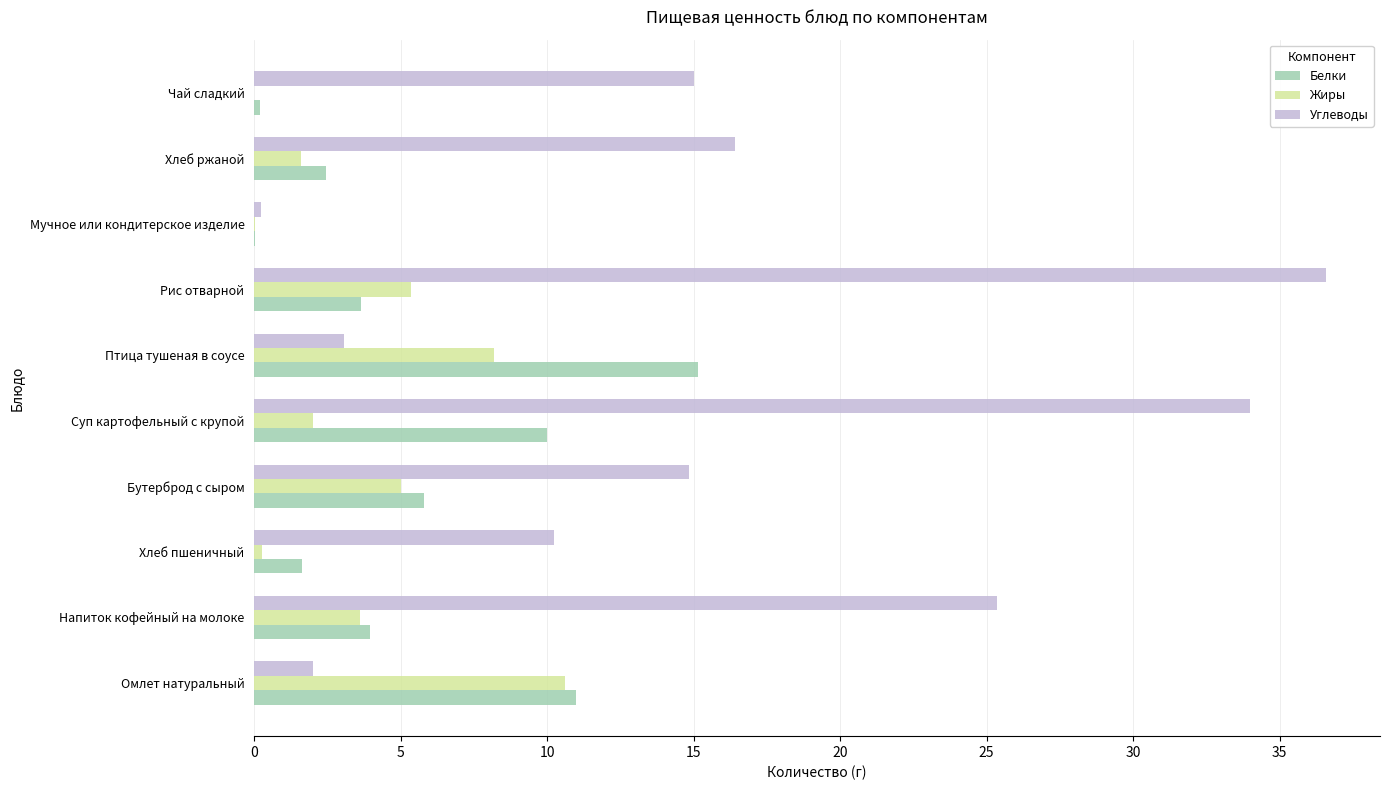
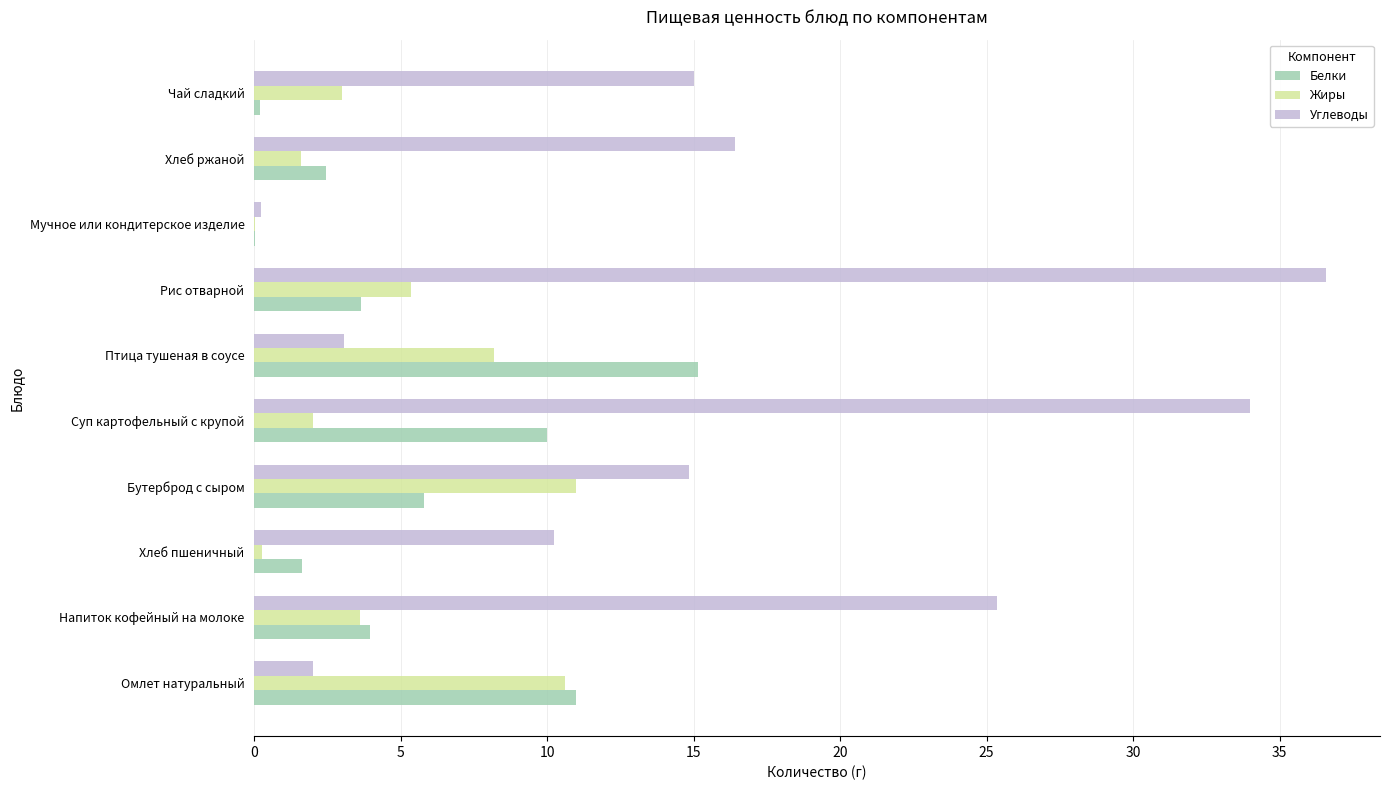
  {
    "Жиры": {
-     "Чай сладкий": 0,
+     "Чай сладкий": 3,
      "Хлеб ржаной": 1.6,
      "Рис отварной": 5.4,
      "Птица тушеная в соусе": 8.2,
      "Суп картофельный с крупой": 2,
-     "Бутерброд с сыром": 5,
+     "Бутерброд с сыром": 11,
      "Хлеб пшеничный": 0.3,
      "Напиток кофейный на молоке": 3.6,
      "Омлет натуральный": 10.6
    }
  }
